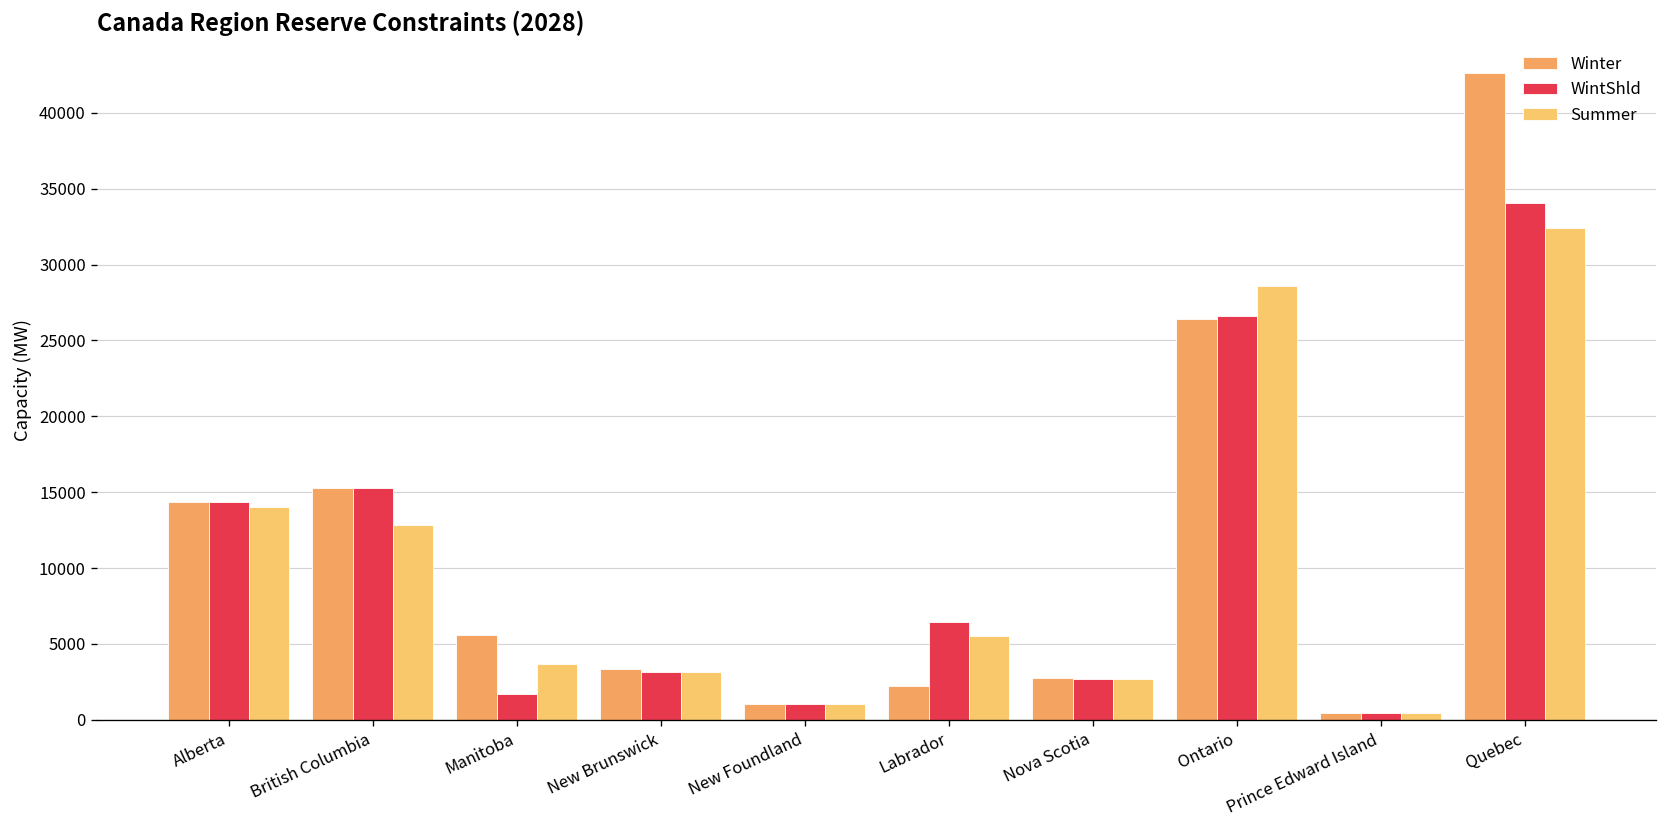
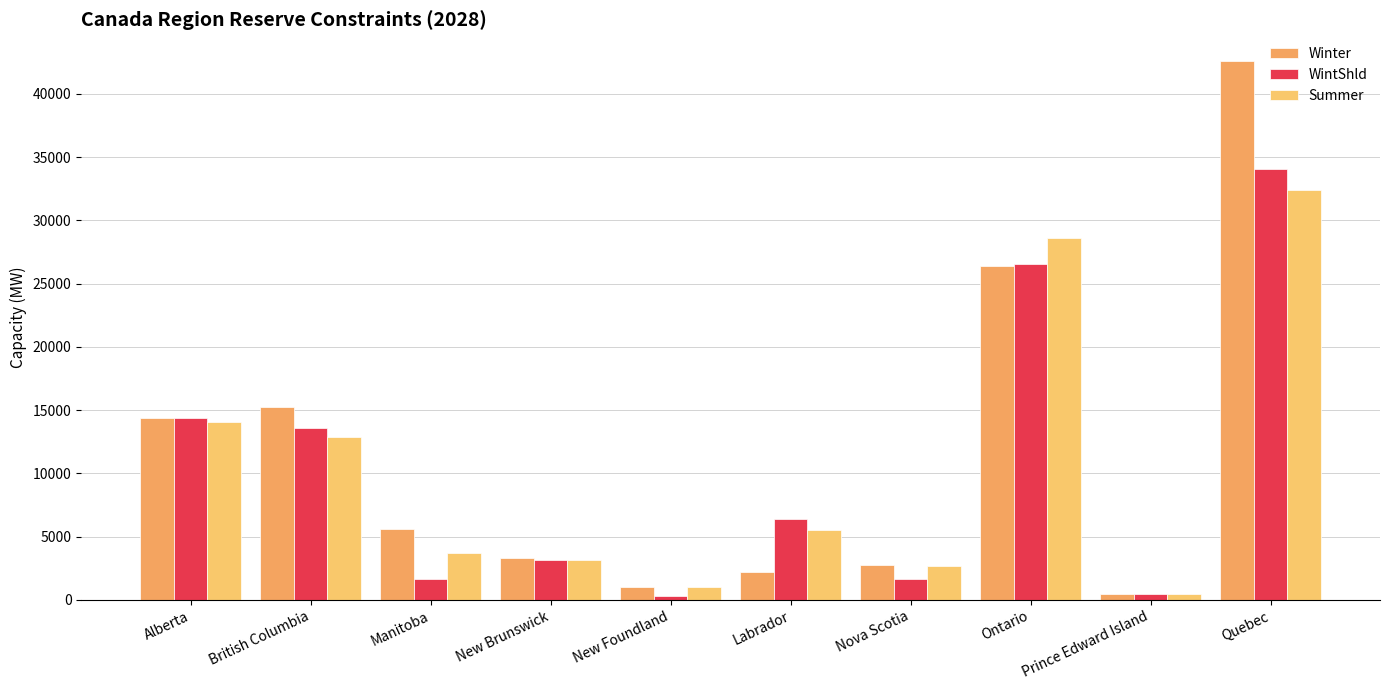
  {
    "WintShld": {
      "Alberta": 14400,
-     "British Columbia": 15300,
+     "British Columbia": 13600,
      "Manitoba": 1700,
      "New Brunswick": 3200,
-     "New Foundland": 1000,
+     "New Foundland": 300,
      "Labrador": 6400,
-     "Nova Scotia": 2700,
+     "Nova Scotia": 1600,
      "Ontario": 26600,
      "Prince Edward Island": 400,
      "Quebec": 34100
    }
  }
